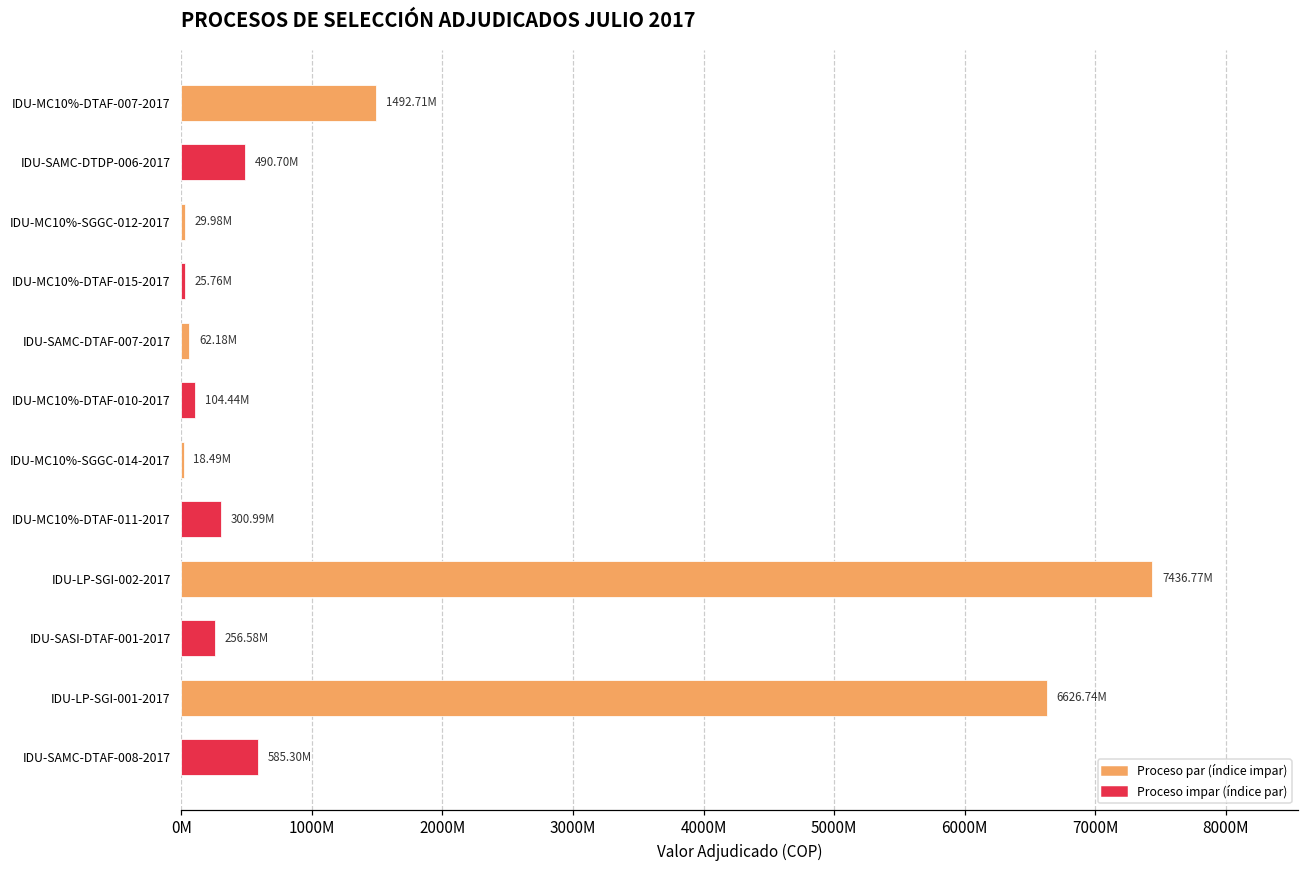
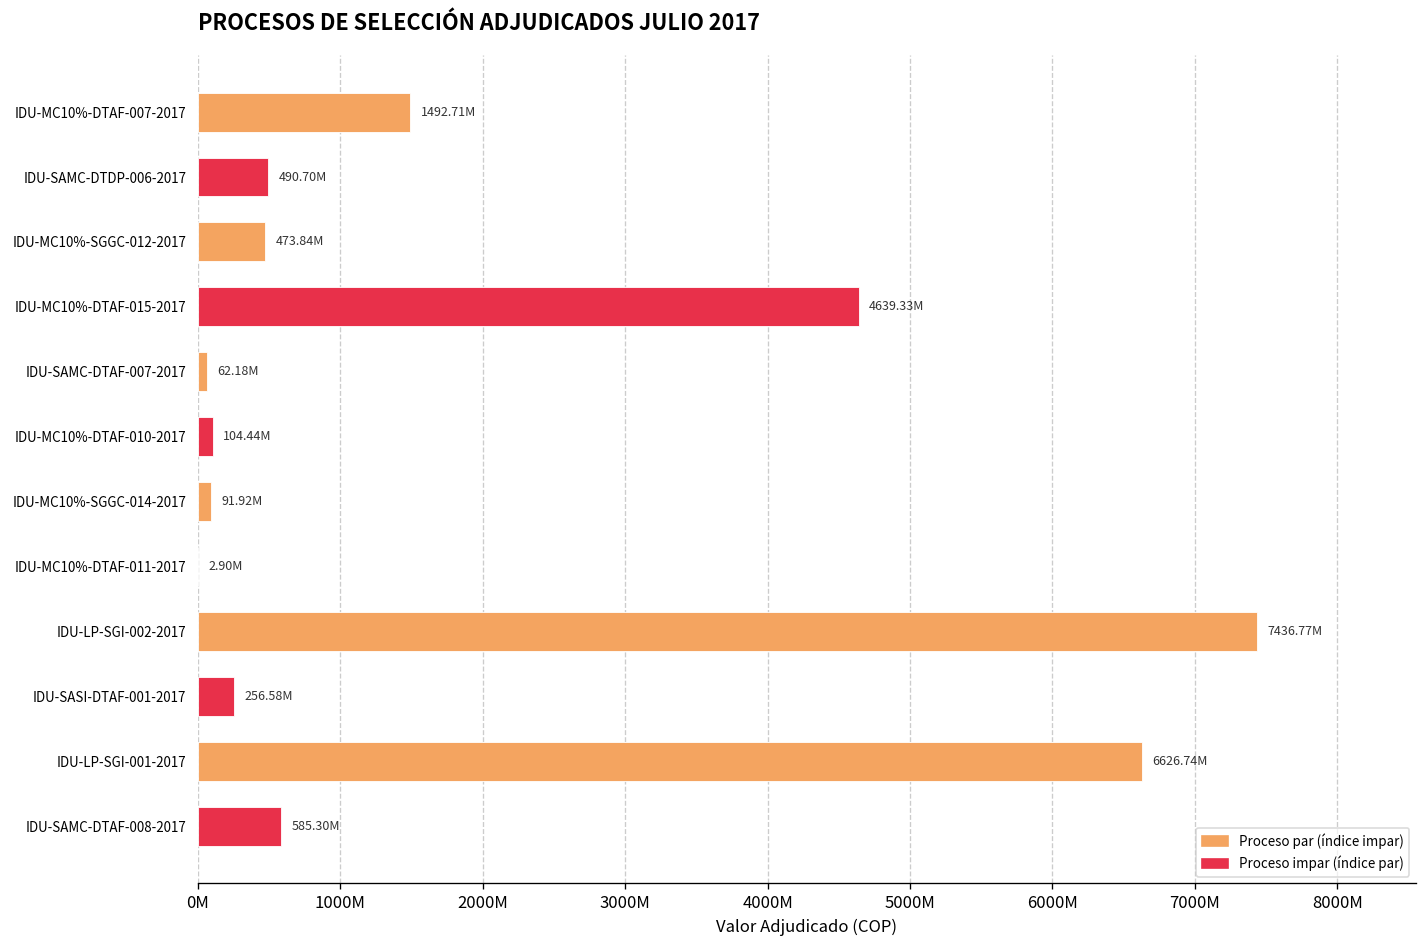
  {
    "IDU-MC10%-DTAF-007-2017": "1492.71M",
    "IDU-SAMC-DTDP-006-2017": "490.70M",
-   "IDU-MC10%-SGGC-012-2017": "29.98M",
-   "IDU-MC10%-DTAF-015-2017": "25.76M",
+   "IDU-MC10%-SGGC-012-2017": "473.84M",
+   "IDU-MC10%-DTAF-015-2017": "4639.33M",
    "IDU-SAMC-DTAF-007-2017": "62.18M",
    "IDU-MC10%-DTAF-010-2017": "104.44M",
-   "IDU-MC10%-SGGC-014-2017": "18.49M",
-   "IDU-MC10%-DTAF-011-2017": "300.99M",
+   "IDU-MC10%-SGGC-014-2017": "91.92M",
+   "IDU-MC10%-DTAF-011-2017": "2.90M",
    "IDU-LP-SGI-002-2017": "7436.77M",
    "IDU-SASI-DTAF-001-2017": "256.58M",
    "IDU-LP-SGI-001-2017": "6626.74M",
    "IDU-SAMC-DTAF-008-2017": "585.30M"
  }
